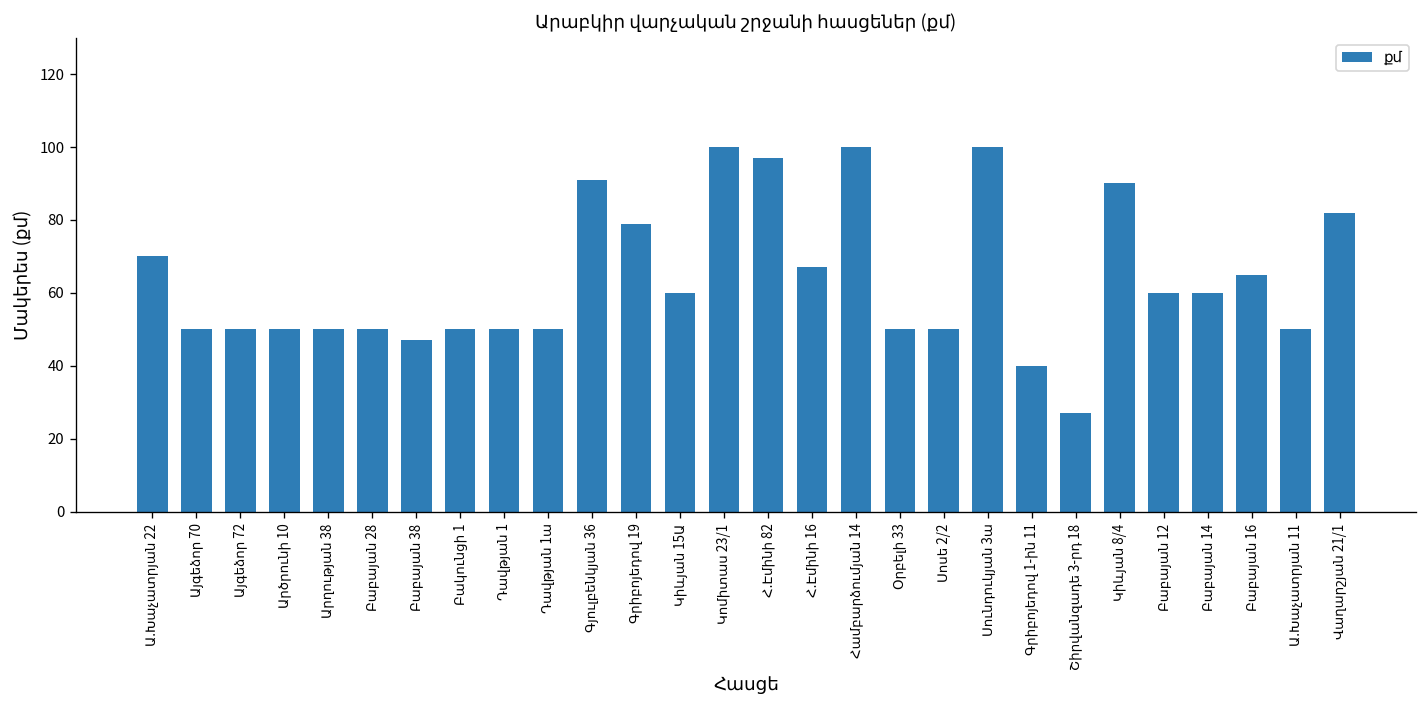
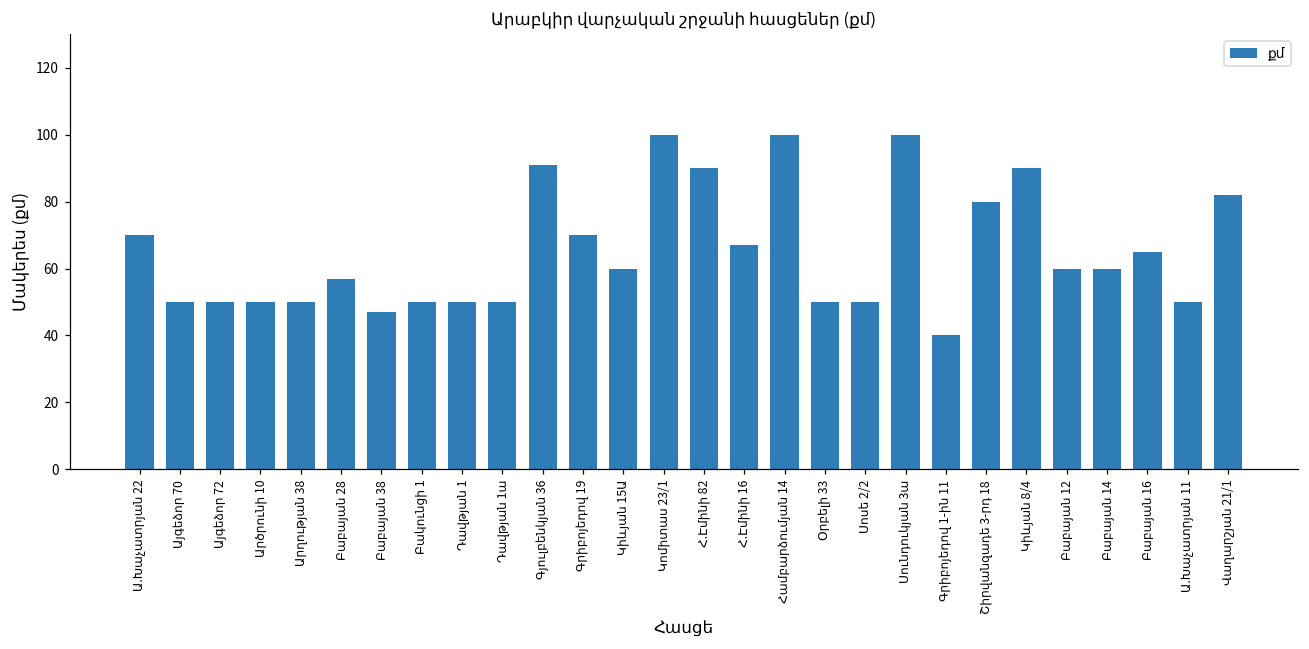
  {
    "Ա.Խաչատրյան 22": 70,
    "Այգեձոր 70": 50,
    "Այգեձոր 72": 50,
    "Արծրունի 10": 50,
    "Արղության 38": 50,
-   "Բաբայան 28": 50,
+   "Բաբայան 28": 57,
    "Բաբայան 38": 47,
    "Բակունցի 1": 50,
    "Դավթյան 1": 50,
    "Դավթյան 1ա": 50,
    "Գյուլբենկյան 36": 91,
-   "Գրիբոյեդով 19": 79,
+   "Գրիբոյեդով 19": 70,
    "Կիևյան 15Ա": 60,
    "Կոմիտաս 23/1": 100,
-   "Հ.Էմինի 82": 97,
+   "Հ.Էմինի 82": 90,
    "Հ.Էմինի 16": 67,
    "Համբարձումյան 14": 100,
    "Օրբելի 33": 50,
    "Սոսե 2/2": 50,
    "Սունդուկյան 3ա": 100,
    "Գրիբոյեդով 1-ին 11": 40,
-   "Շիրվանզադե 3-րդ 18": 27,
+   "Շիրվանզադե 3-րդ 18": 80,
    "Կիևյան 8/4": 90,
    "Բաբայան 12": 60,
    "Բաբայան 14": 60,
    "Բաբայան 16": 65,
    "Ա.Խաչատրյան 11": 50,
    "Վաղարշյան 21/1": 82
  }
